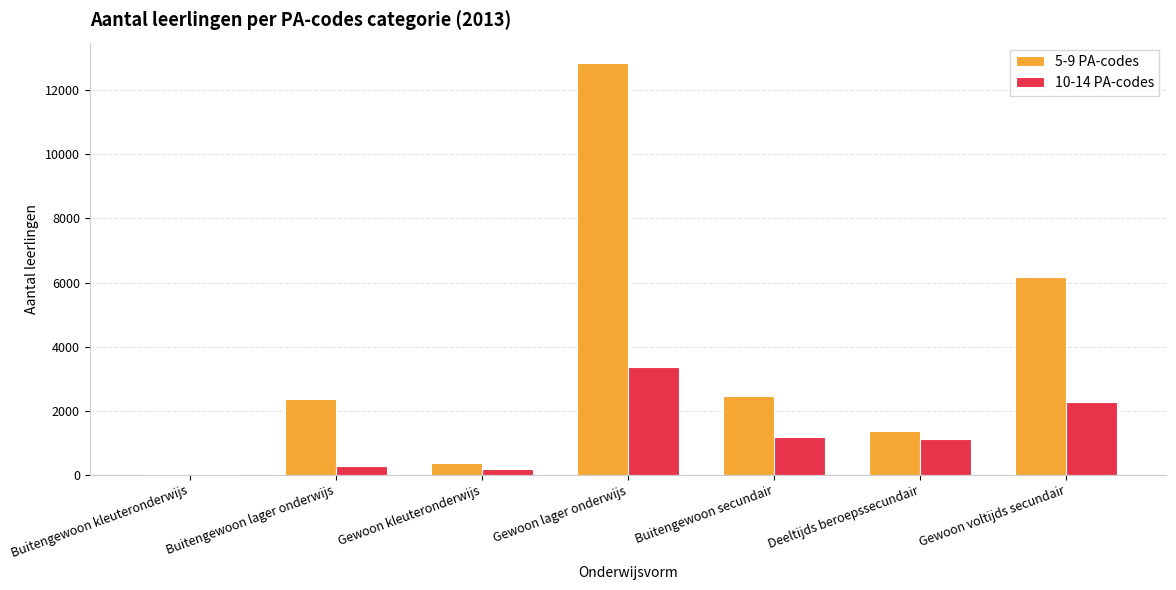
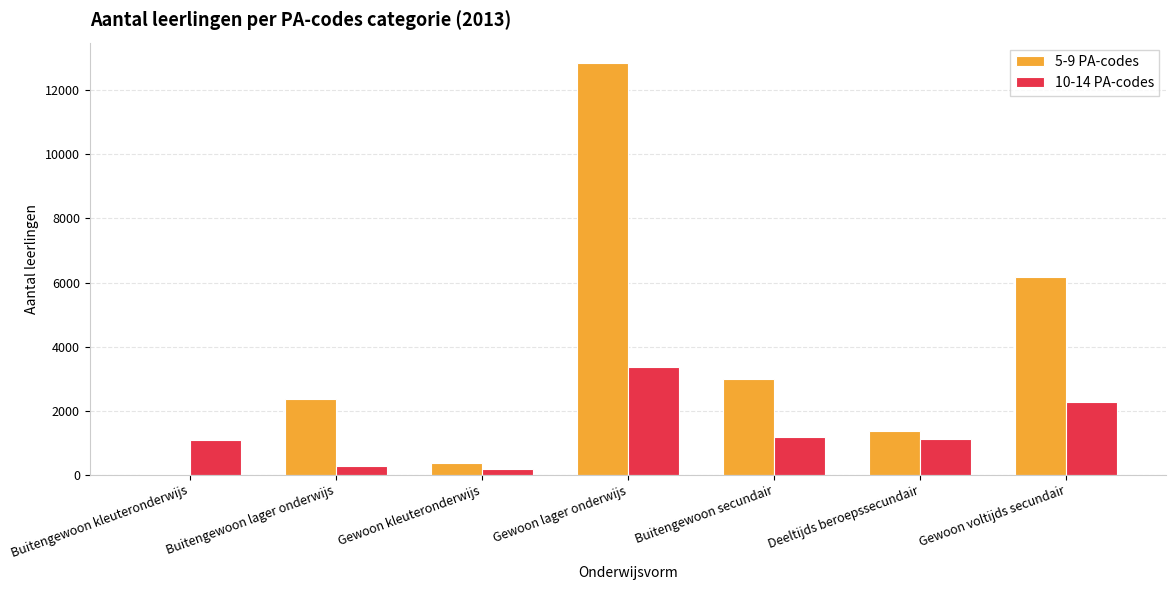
  {
    "5-9 PA-codes": {
      "Buitengewoon lager onderwijs": 2400,
      "Gewoon kleuteronderwijs": 400,
      "Gewoon lager onderwijs": 12800,
-     "Buitengewoon secundair": 2400,
+     "Buitengewoon secundair": 3000,
      "Deeltijds beroepssecundair": 1400,
      "Gewoon voltijds secundair": 6200
    },
    "10-14 PA-codes": {
-     "Buitengewoon kleuteronderwijs": 0,
+     "Buitengewoon kleuteronderwijs": 1100,
      "Buitengewoon lager onderwijs": 300,
      "Gewoon kleuteronderwijs": 200,
      "Gewoon lager onderwijs": 3400,
      "Buitengewoon secundair": 1200,
      "Deeltijds beroepssecundair": 1100,
      "Gewoon voltijds secundair": 2300
    }
  }
